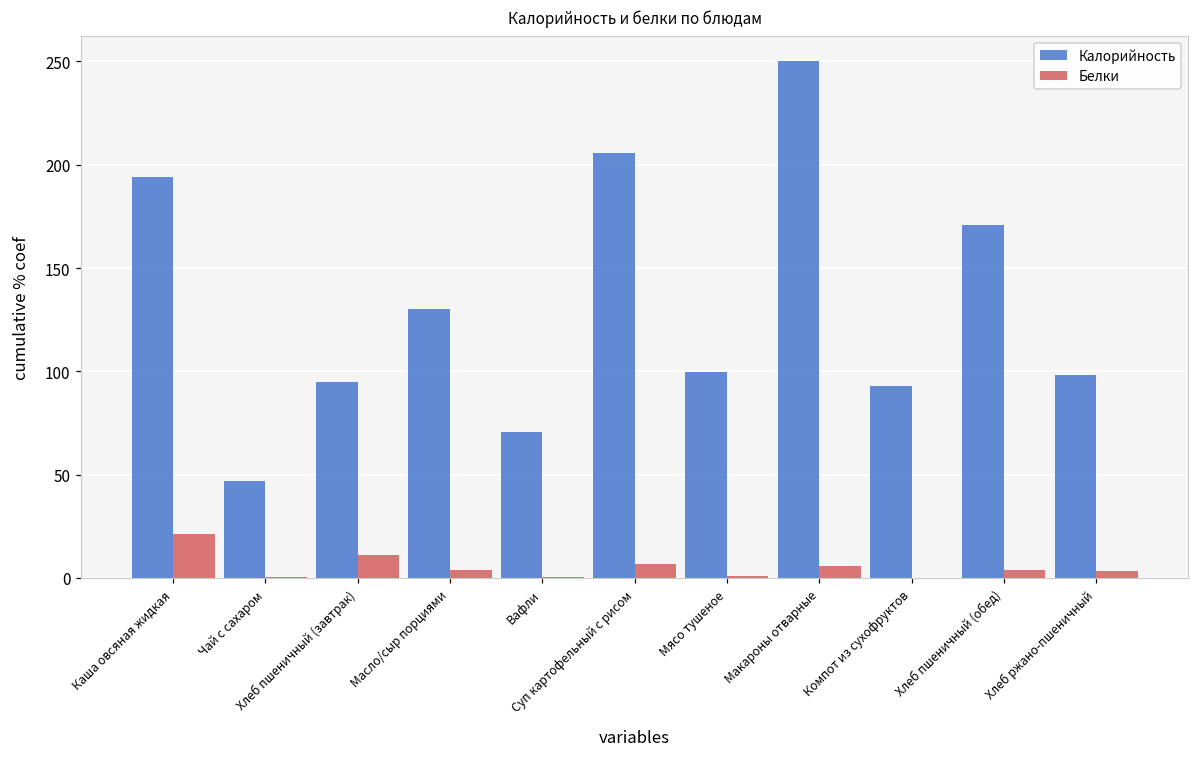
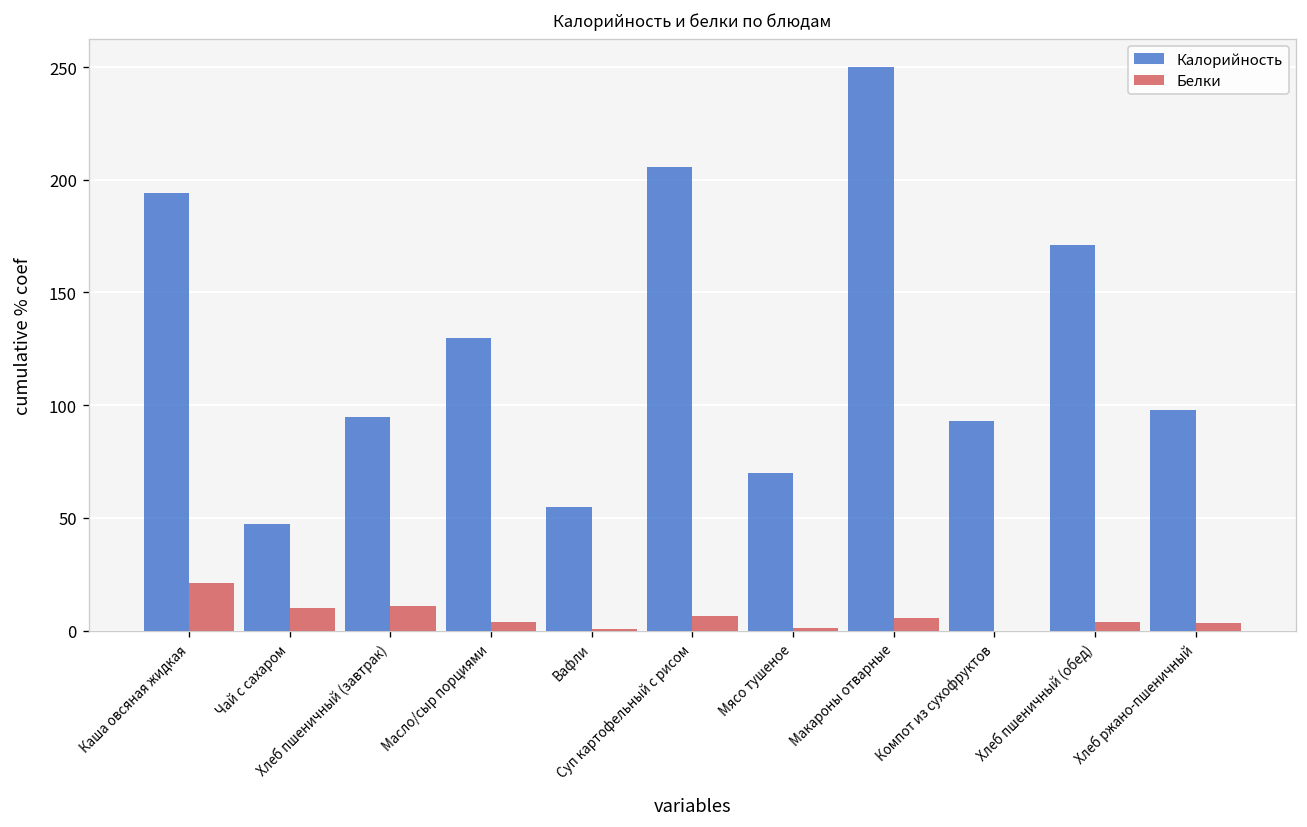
  {
    "Калорийность": {
      "Каша овсяная жидкая": 194,
      "Чай с сахаром": 47,
      "Хлеб пшеничный (завтрак)": 95,
      "Масло/сыр порциями": 130,
-     "Вафли": 71,
+     "Вафли": 55,
      "Суп картофельный с рисом": 206,
-     "Мясо тушеное": 100,
+     "Мясо тушеное": 70,
      "Макароны отварные": 250,
      "Компот из сухофруктов": 93,
      "Хлеб пшеничный (обед)": 171,
      "Хлеб ржано-пшеничный": 98
    },
    "Белки": {
      "Каша овсяная жидкая": 21,
-     "Чай с сахаром": 0,
+     "Чай с сахаром": 10,
      "Хлеб пшеничный (завтрак)": 11,
      "Масло/сыр порциями": 4,
      "Суп картофельный с рисом": 7,
      "Макароны отварные": 6,
      "Компот из сухофруктов": 0,
      "Хлеб пшеничный (обед)": 4,
      "Хлеб ржано-пшеничный": 3
    }
  }
